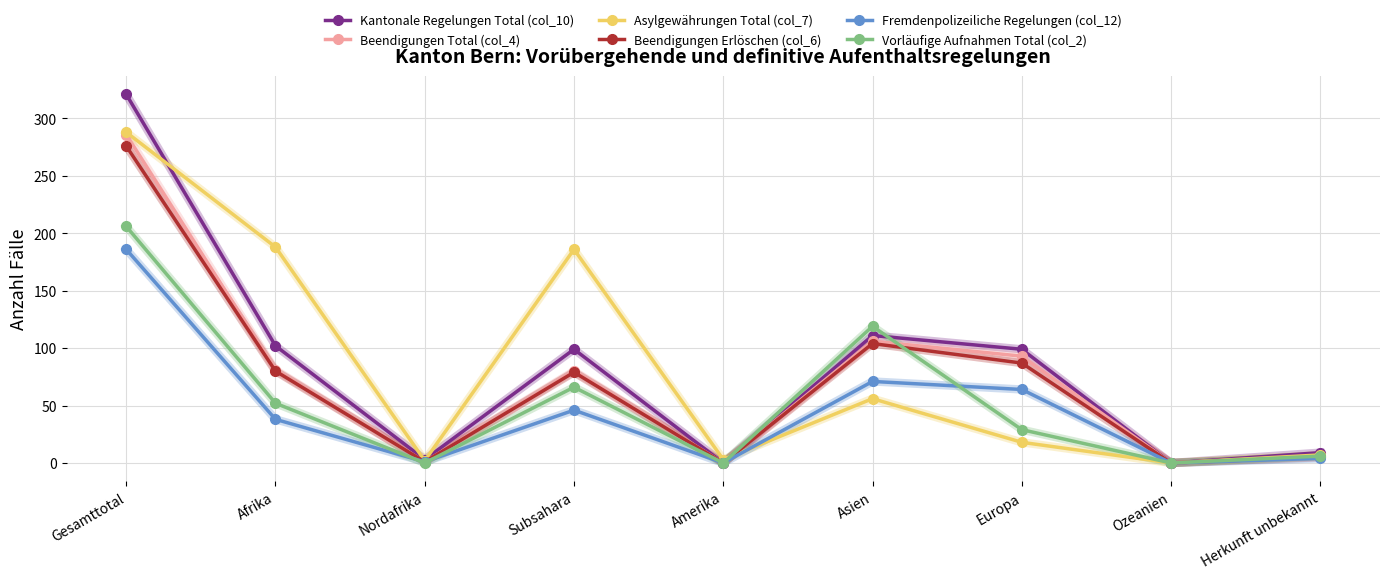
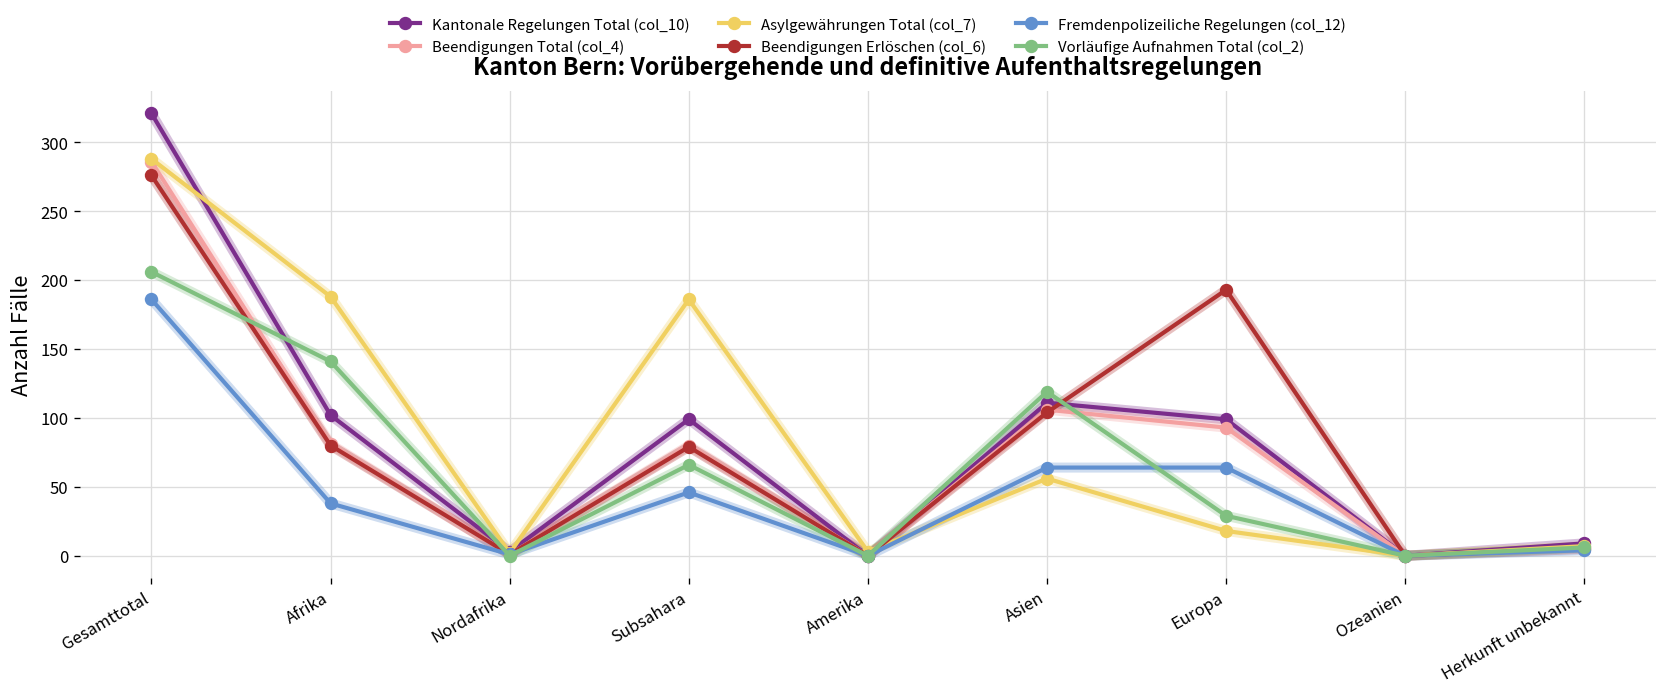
  {
    "Kantonale Regelungen Total (col_10)": {
      "Gesamttotal": 321,
      "Afrika": 102,
      "Subsahara": 99,
      "Asien": 111,
      "Europa": 99
    },
    "Beendigungen Total (col_4)": {
      "Europa": 93
    },
    "Asylgewährungen Total (col_7)": {
      "Afrika": 188,
      "Subsahara": 186,
      "Amerika": 3,
      "Asien": 56,
      "Europa": 18
    },
    "Beendigungen Erlöschen (col_6)": {
      "Gesamttotal": 276,
-     "Europa": 87
+     "Europa": 193
    },
    "Fremdenpolizeiliche Regelungen (col_12)": {
      "Gesamttotal": 186,
      "Afrika": 38,
      "Subsahara": 46,
-     "Asien": 71,
+     "Asien": 64,
      "Europa": 64
    },
    "Vorläufige Aufnahmen Total (col_2)": {
      "Gesamttotal": 206,
-     "Afrika": 52,
+     "Afrika": 141,
      "Subsahara": 66,
      "Asien": 119,
      "Europa": 29
    }
  }
